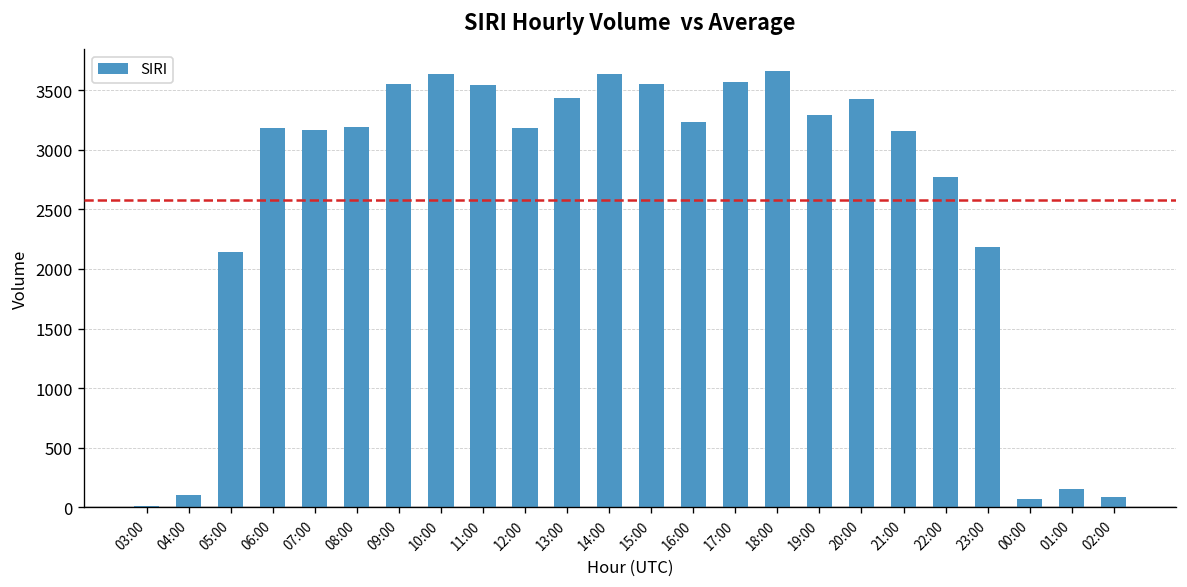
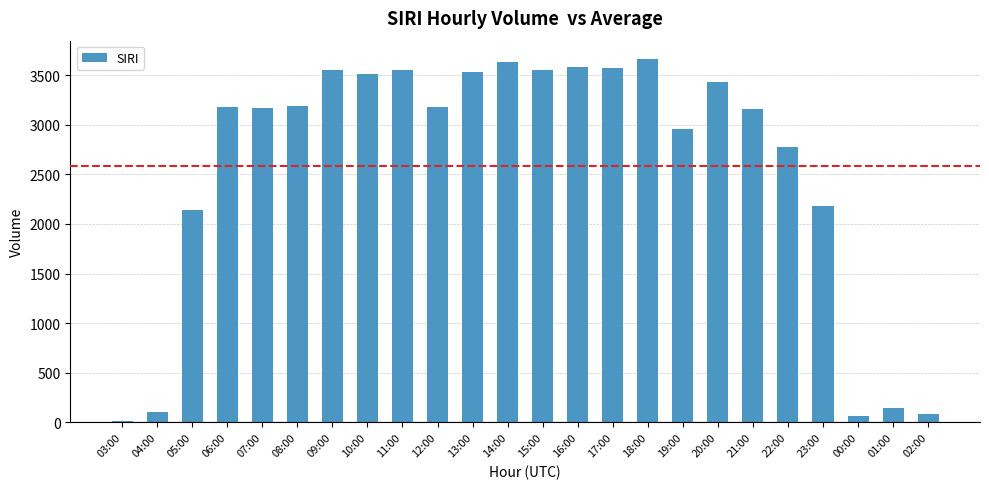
  {
    "04:00": 100,
    "05:00": 2100,
    "06:00": 3200,
    "07:00": 3200,
    "08:00": 3200,
    "09:00": 3600,
-   "10:00": 3600,
+   "10:00": 3500,
    "11:00": 3500,
    "12:00": 3200,
-   "13:00": 3400,
+   "13:00": 3500,
    "14:00": 3600,
    "15:00": 3600,
-   "16:00": 3200,
+   "16:00": 3600,
    "17:00": 3600,
    "18:00": 3700,
-   "19:00": 3300,
+   "19:00": 3000,
    "20:00": 3400,
    "21:00": 3200,
    "22:00": 2800,
    "23:00": 2200,
    "00:00": 100,
    "01:00": 100,
    "02:00": 100
  }
